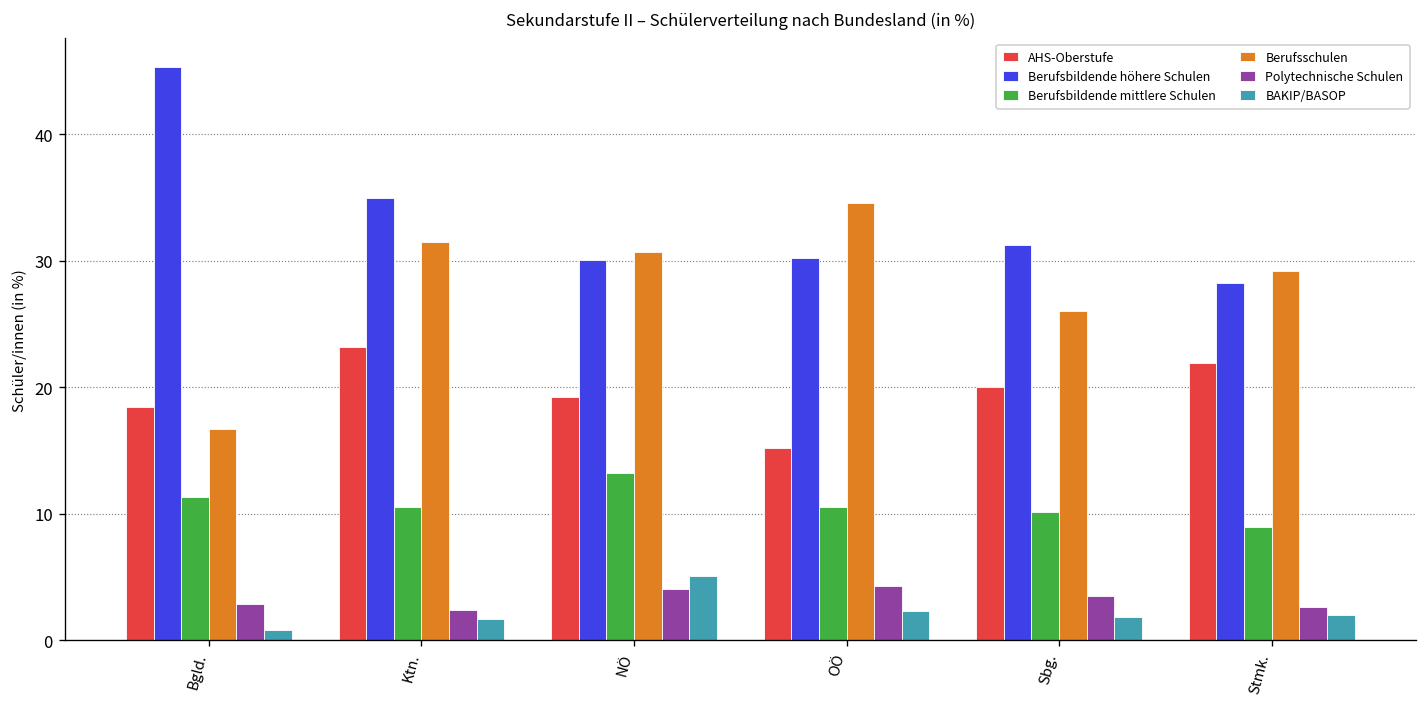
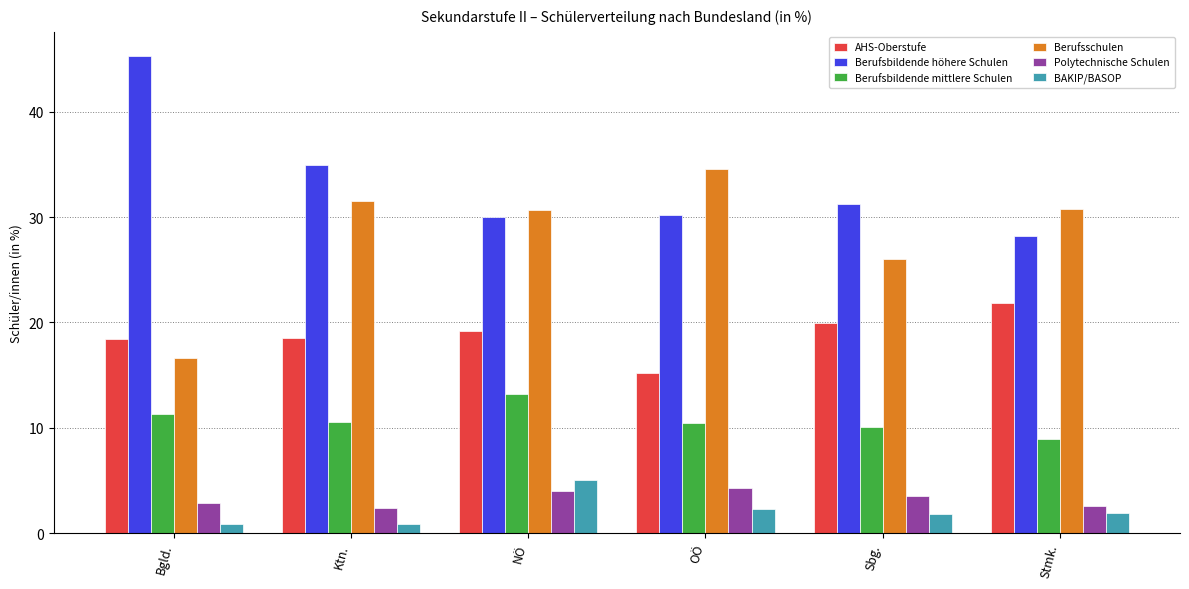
  {
    "AHS-Oberstufe": {
      "Bgld.": 18.5,
-     "Ktn.": 23.1,
+     "Ktn.": 18.5,
      "NÖ": 19.2,
      "OÖ": 15.2,
      "Sbg.": 20.0,
      "Stmk.": 21.9
    },
    "Berufsbildende höhere Schulen": {
      "Bgld.": 45.3,
      "Ktn.": 35.0,
      "NÖ": 30.0,
      "OÖ": 30.2,
      "Sbg.": 31.2,
      "Stmk.": 28.2
    },
    "Berufsbildende mittlere Schulen": {
      "Bgld.": 11.3,
      "Ktn.": 10.5,
      "NÖ": 13.2,
      "OÖ": 10.5,
      "Sbg.": 10.1,
      "Stmk.": 8.9
    },
    "Berufsschulen": {
      "Bgld.": 16.7,
      "Ktn.": 31.5,
      "NÖ": 30.7,
      "OÖ": 34.6,
      "Sbg.": 26.0,
-     "Stmk.": 29.2
+     "Stmk.": 30.8
    },
    "Polytechnische Schulen": {
      "Bgld.": 2.9,
      "Ktn.": 2.4,
      "NÖ": 4.0,
      "OÖ": 4.3,
      "Sbg.": 3.5,
      "Stmk.": 2.6
    },
    "BAKIP/BASOP": {
      "Bgld.": 0.8,
-     "Ktn.": 1.7,
+     "Ktn.": 0.9,
      "NÖ": 5.0,
      "OÖ": 2.3,
      "Sbg.": 1.8,
      "Stmk.": 1.9
    }
  }
